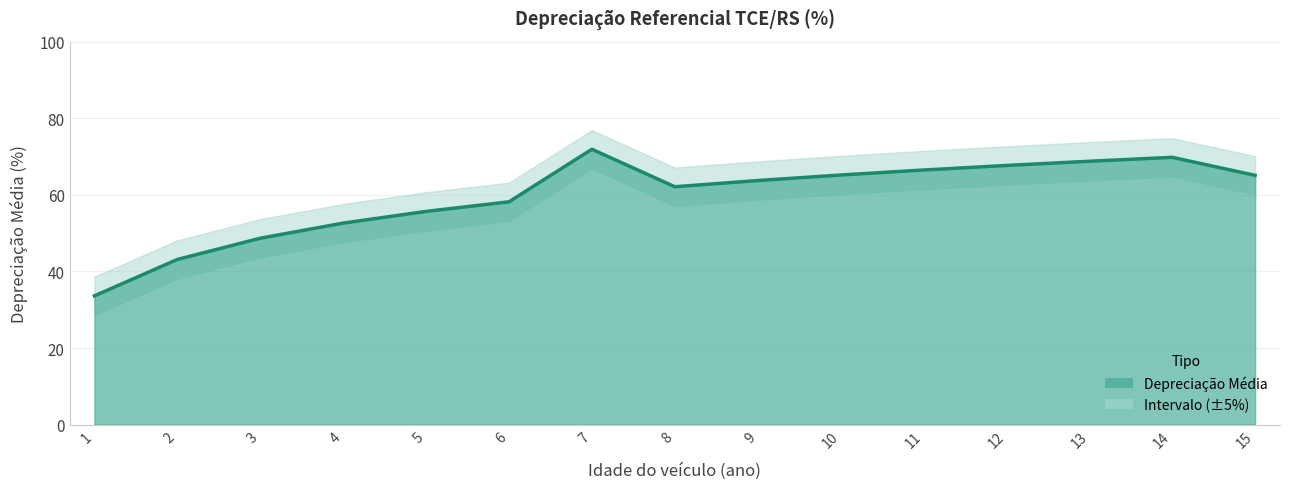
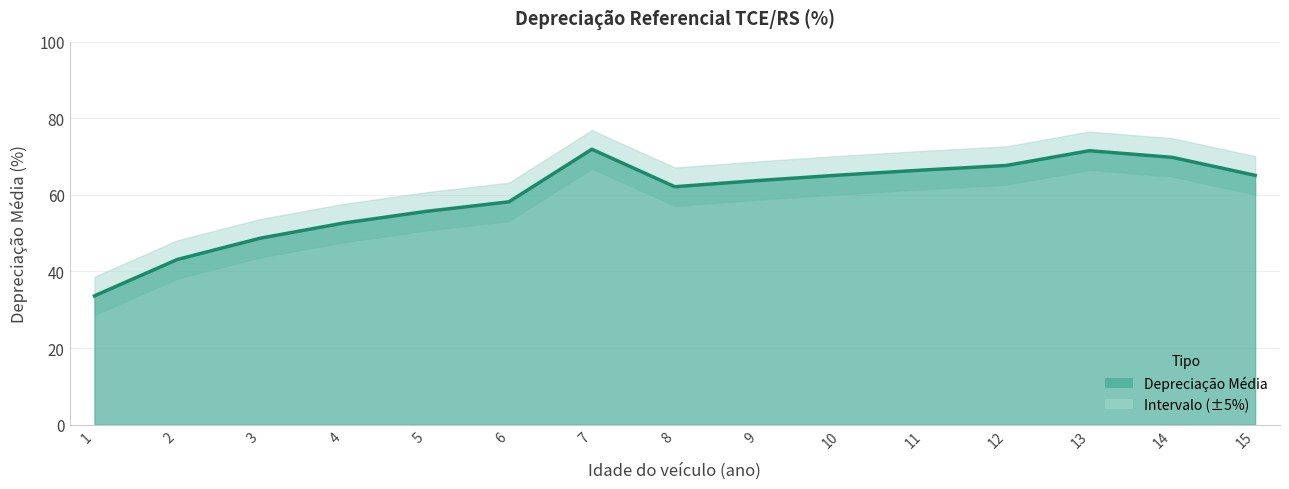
  {
    "Depreciação Média": {
      "1": 34,
      "2": 43,
      "3": 49,
      "4": 53,
      "5": 56,
      "6": 58,
      "7": 72,
      "8": 62,
      "9": 64,
      "10": 65,
      "11": 66,
      "12": 68,
-     "13": 69,
+     "13": 72,
      "14": 70,
      "15": 65
    }
  }
